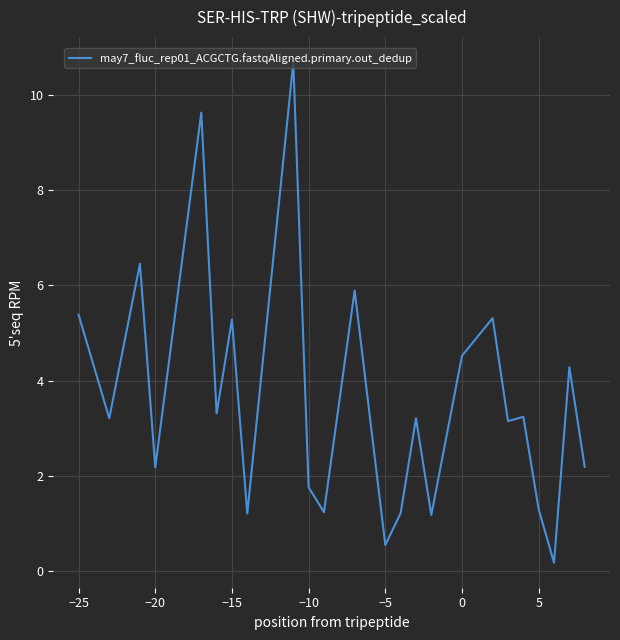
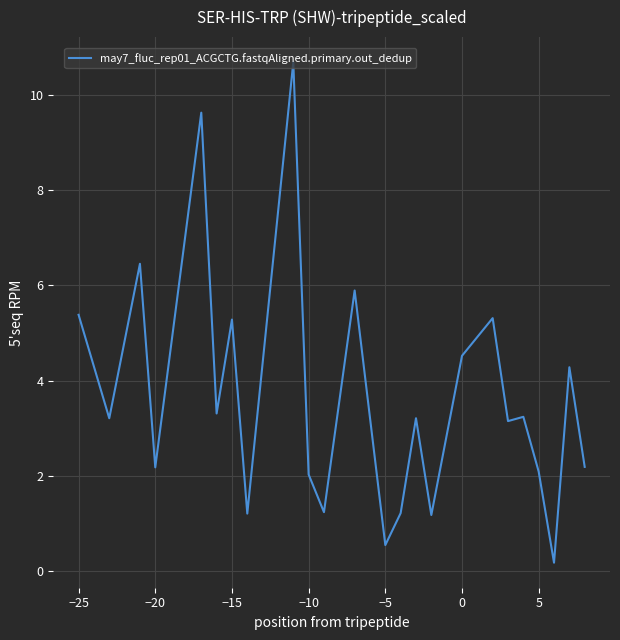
  {
    "−25": 5.4,
    "−20": 2.2,
    "−15": 5.3,
-   "−10": 1.8,
+   "−10": 2.0,
    "−5": 0.6,
    "0": 4.5,
-   "5": 1.3
+   "5": 2.1
  }
